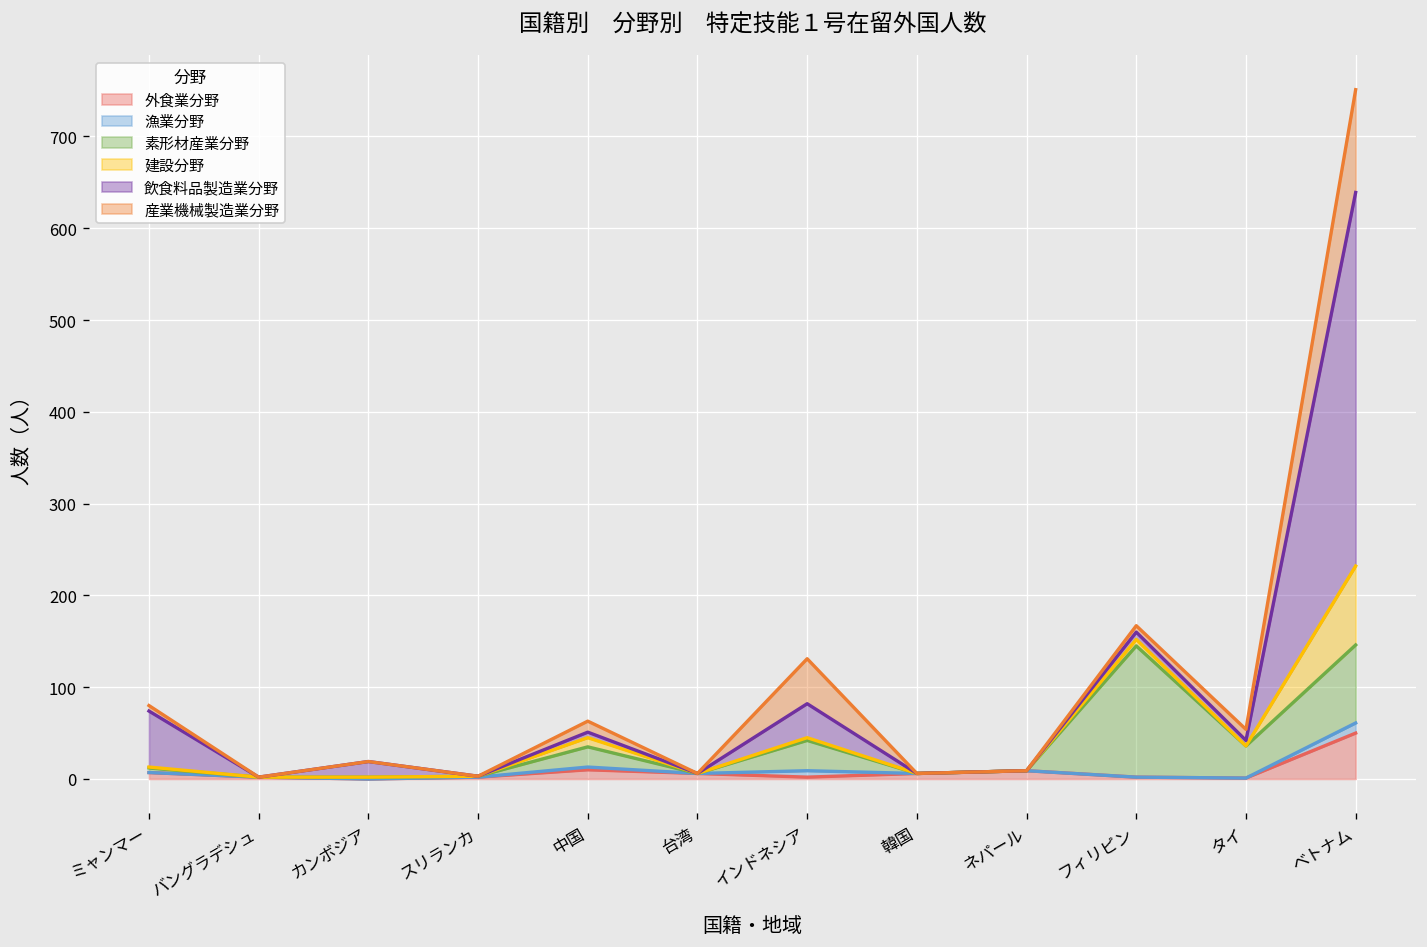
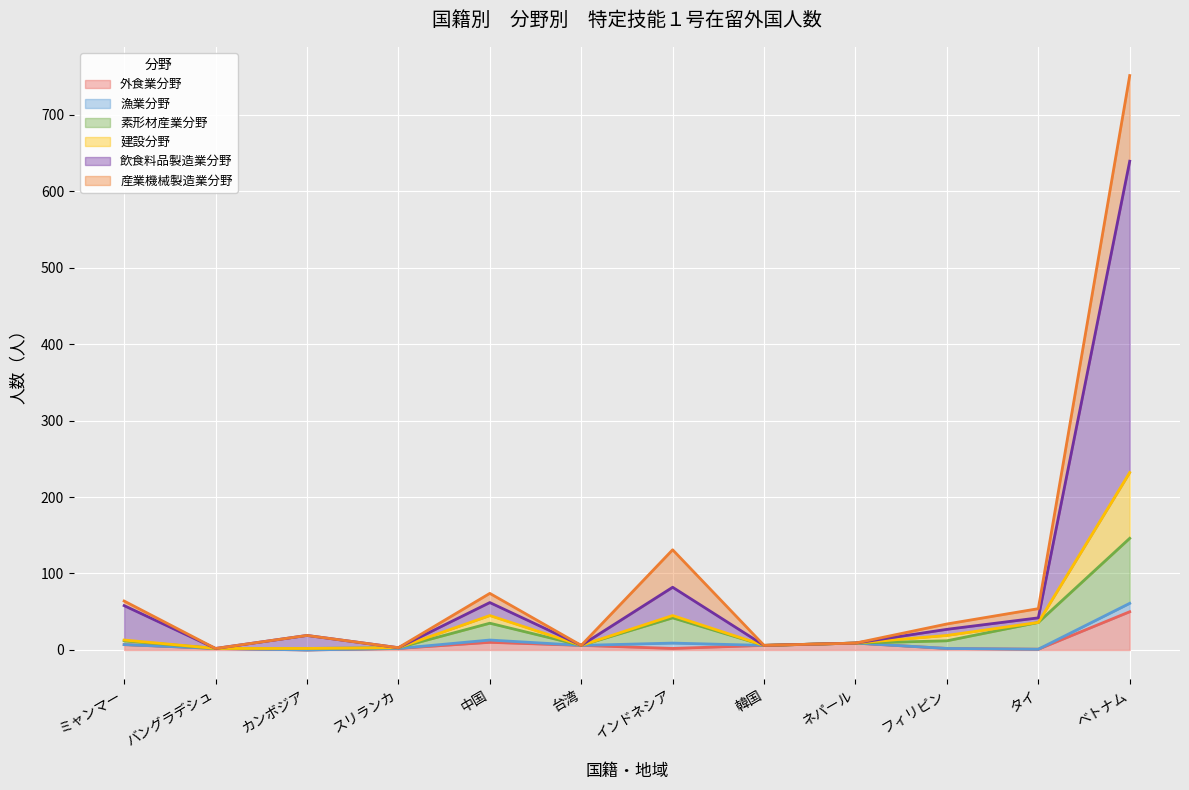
  {
    "漁業分野": {
      "インドネシア": 10,
      "ベトナム": 10
    },
    "素形材産業分野": {
      "中国": 20,
-     "フィリピン": 140,
+     "フィリピン": 10,
      "ベトナム": 90
    },
    "飲食料品製造業分野": {
-     "ミャンマー": 60,
-     "中国": 10,
+     "ミャンマー": 50,
+     "中国": 20,
      "インドネシア": 40,
      "フィリピン": 10,
      "タイ": 10,
      "ベトナム": 410
    }
  }
